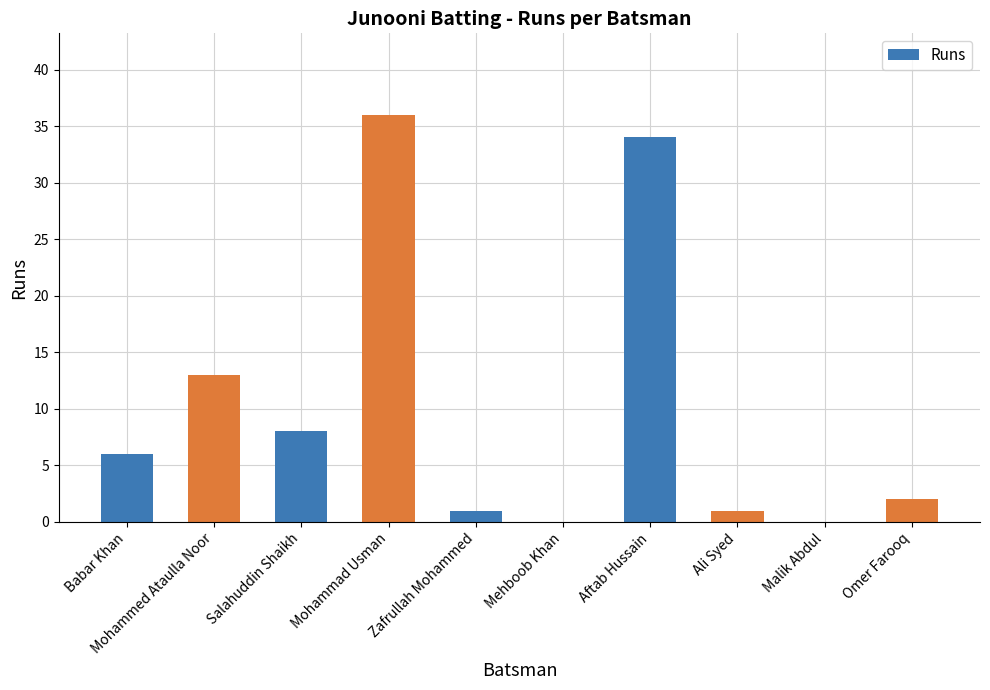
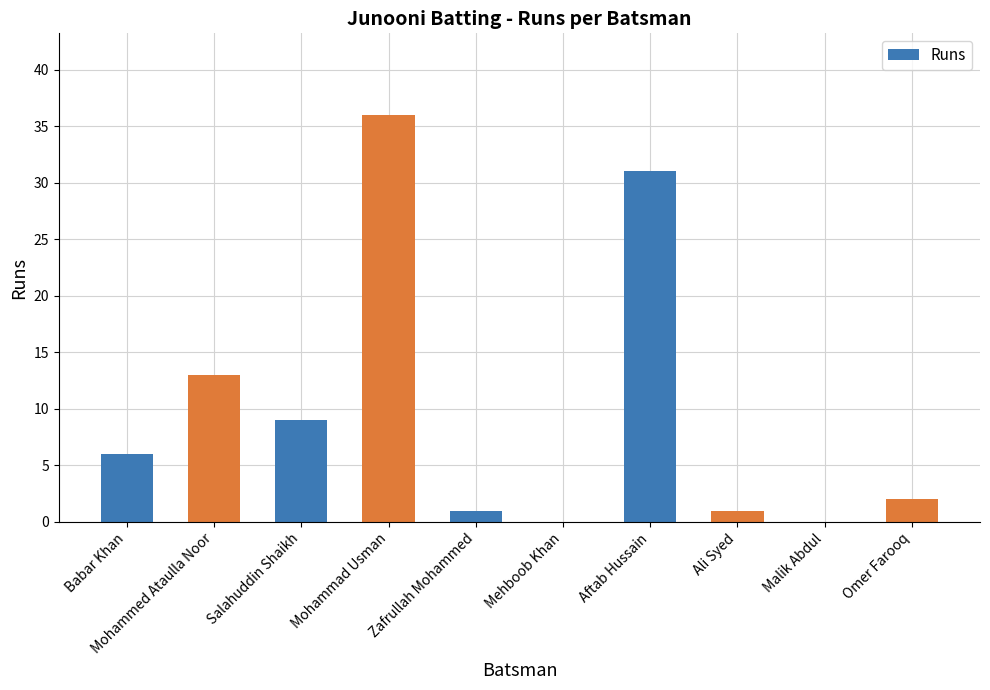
  {
    "Babar Khan": 6,
    "Mohammed Ataulla Noor": 13,
-   "Salahuddin Shaikh": 8,
+   "Salahuddin Shaikh": 9,
    "Mohammad Usman": 36,
    "Zafrullah Mohammed": 1,
    "Mehboob Khan": 0,
-   "Aftab Hussain": 34,
+   "Aftab Hussain": 31,
    "Ali Syed": 1,
    "Malik Abdul": 0,
    "Omer Farooq": 2
  }
